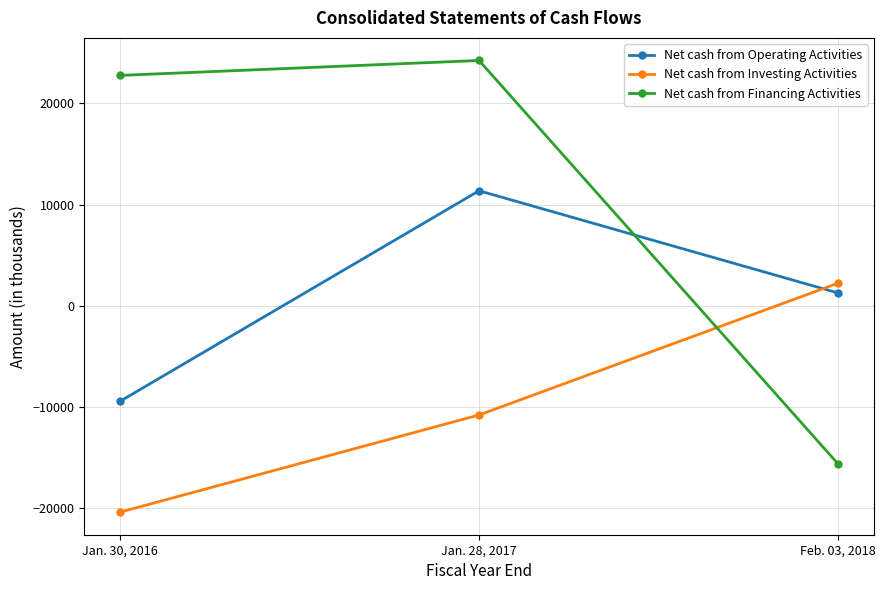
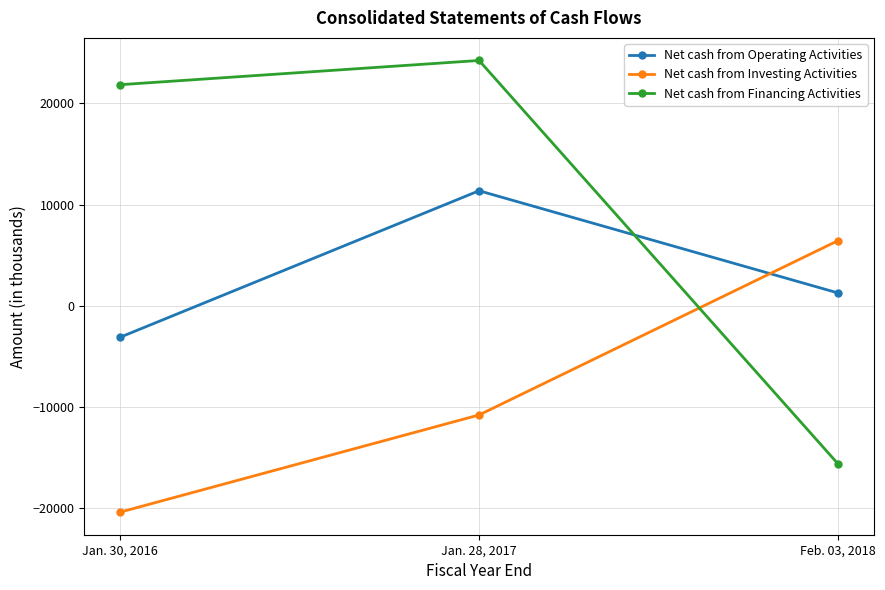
  {
    "Net cash from Operating Activities": {
-     "Jan. 30, 2016": -9400,
+     "Jan. 30, 2016": -3100,
      "Jan. 28, 2017": 11400,
      "Feb. 03, 2018": 1300
    },
    "Net cash from Investing Activities": {
      "Jan. 30, 2016": -20400,
      "Jan. 28, 2017": -10800,
-     "Feb. 03, 2018": 2200
+     "Feb. 03, 2018": 6400
    },
    "Net cash from Financing Activities": {
-     "Jan. 30, 2016": 22800,
+     "Jan. 30, 2016": 21800,
      "Jan. 28, 2017": 24200,
      "Feb. 03, 2018": -15600
    }
  }
